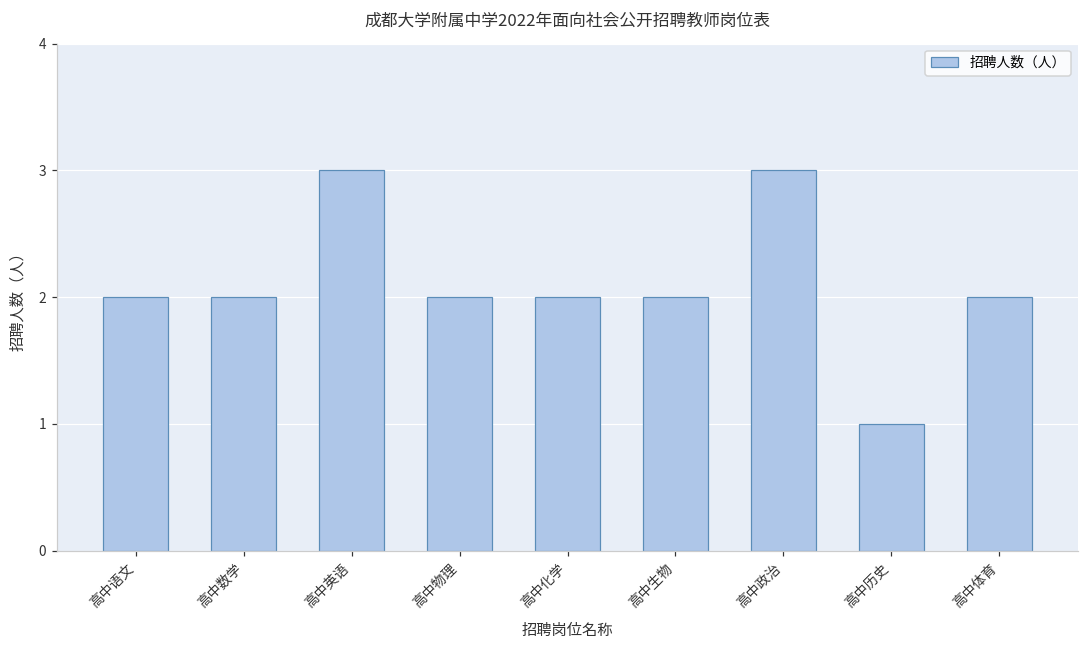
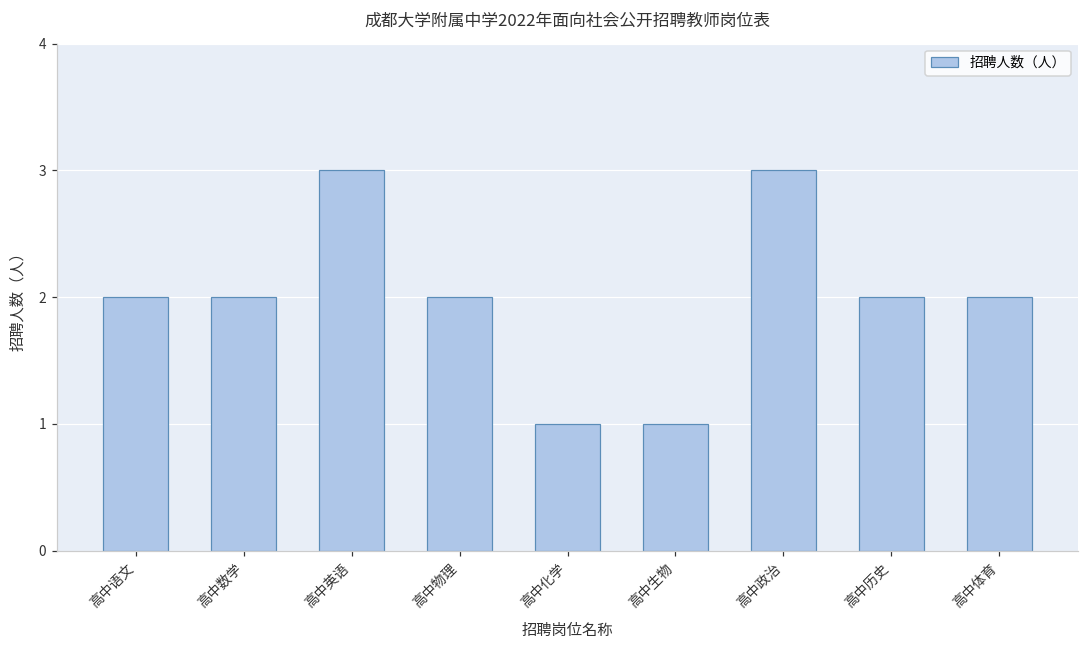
  {
    "高中语文": 2,
    "高中数学": 2,
    "高中英语": 3,
    "高中物理": 2,
-   "高中化学": 2,
-   "高中生物": 2,
+   "高中化学": 1,
+   "高中生物": 1,
    "高中政治": 3,
-   "高中历史": 1,
+   "高中历史": 2,
    "高中体育": 2
  }
